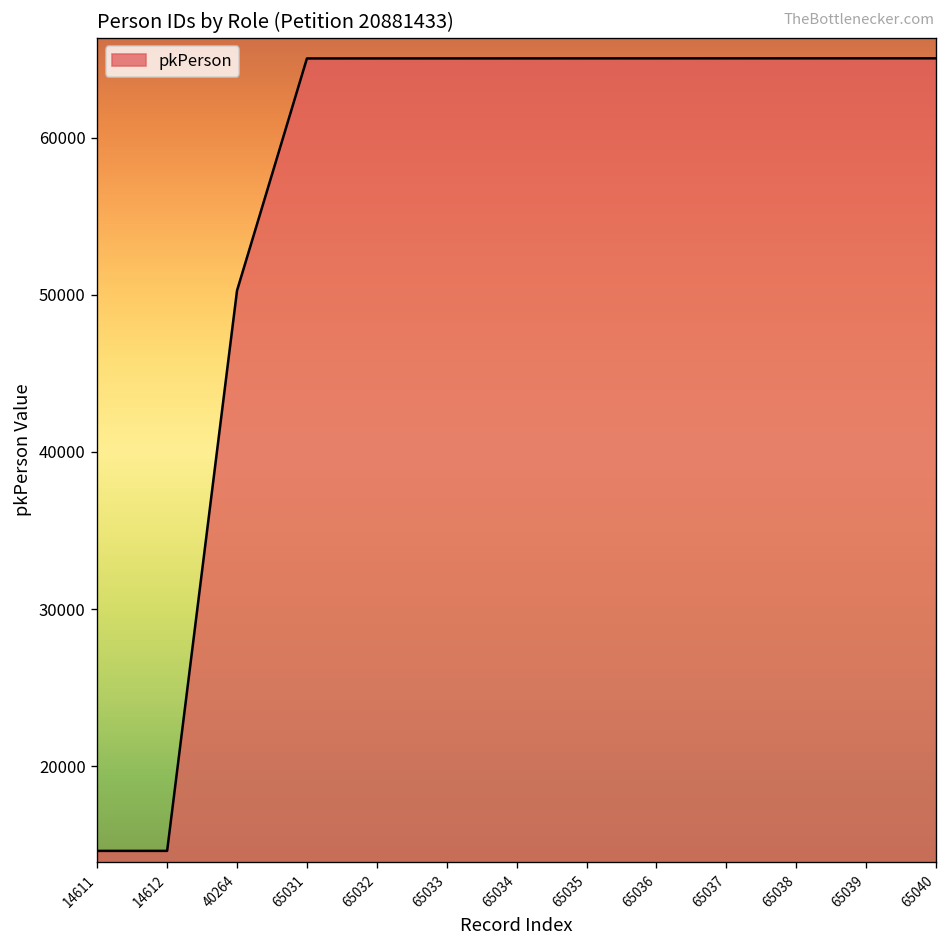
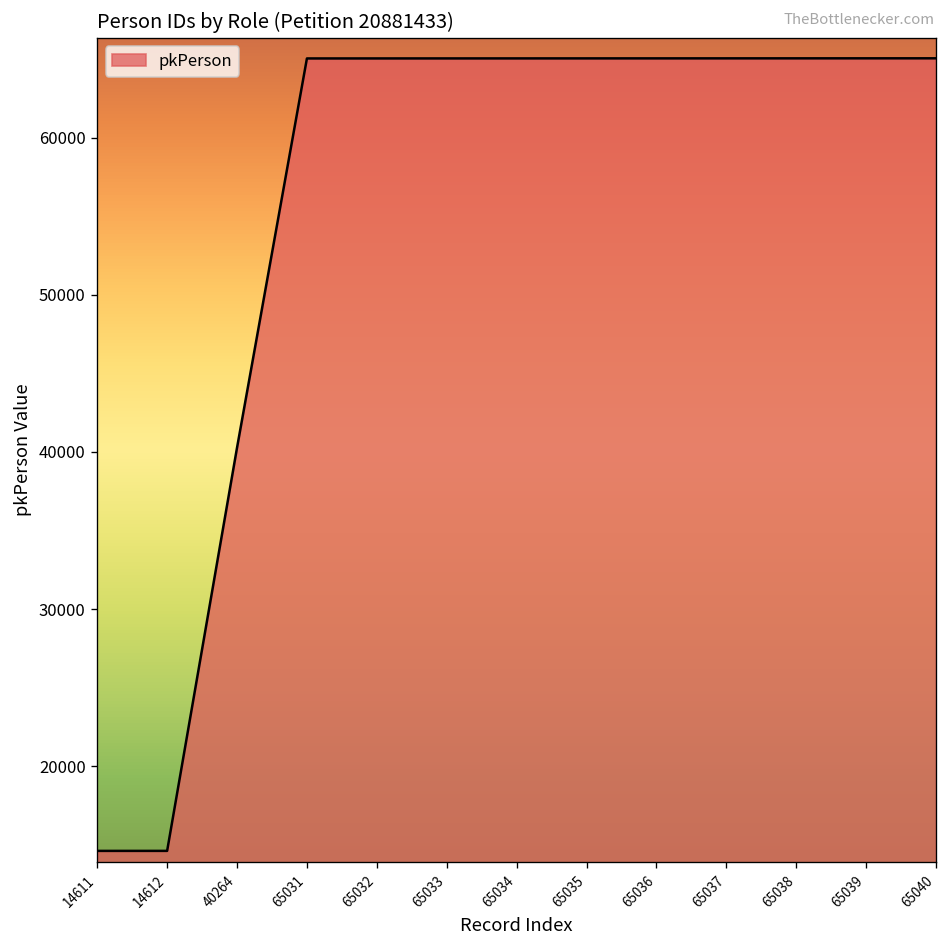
  {
    "14611": 14600,
    "14612": 14600,
-   "40264": 50300,
+   "40264": 40300,
    "65031": 65000,
    "65032": 65000,
    "65033": 65000,
    "65034": 65000,
    "65035": 65000,
    "65036": 65000,
    "65037": 65000,
    "65038": 65000,
    "65039": 65000,
    "65040": 65000
  }
